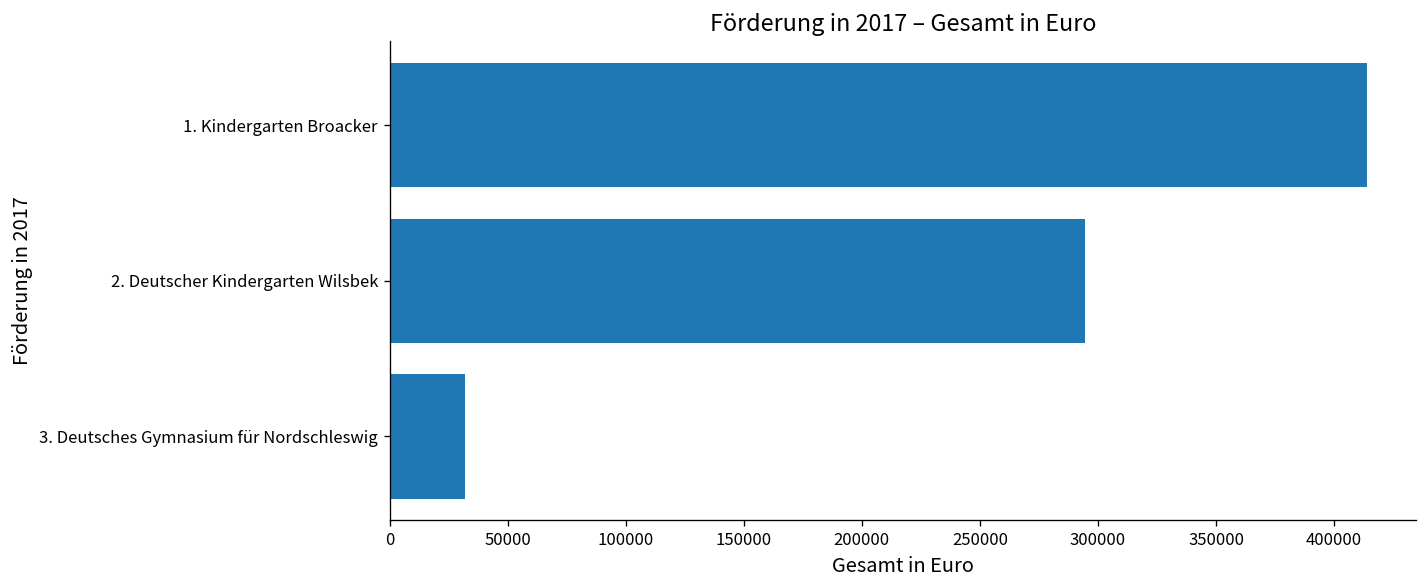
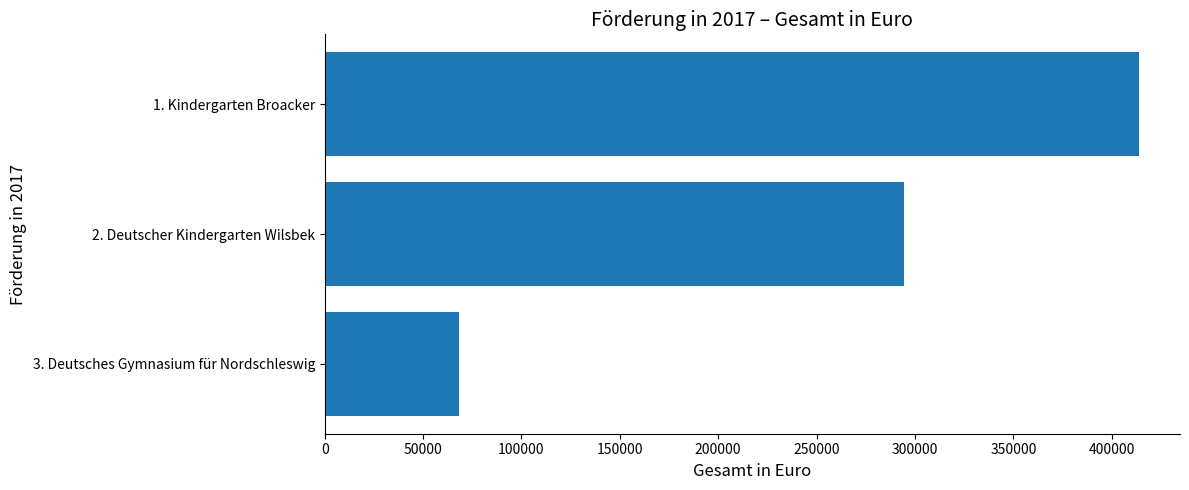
  {
    "1. Kindergarten Broacker": 414000,
    "2. Deutscher Kindergarten Wilsbek": 295000,
-   "3. Deutsches Gymnasium für Nordschleswig": 32000
+   "3. Deutsches Gymnasium für Nordschleswig": 68000
  }
